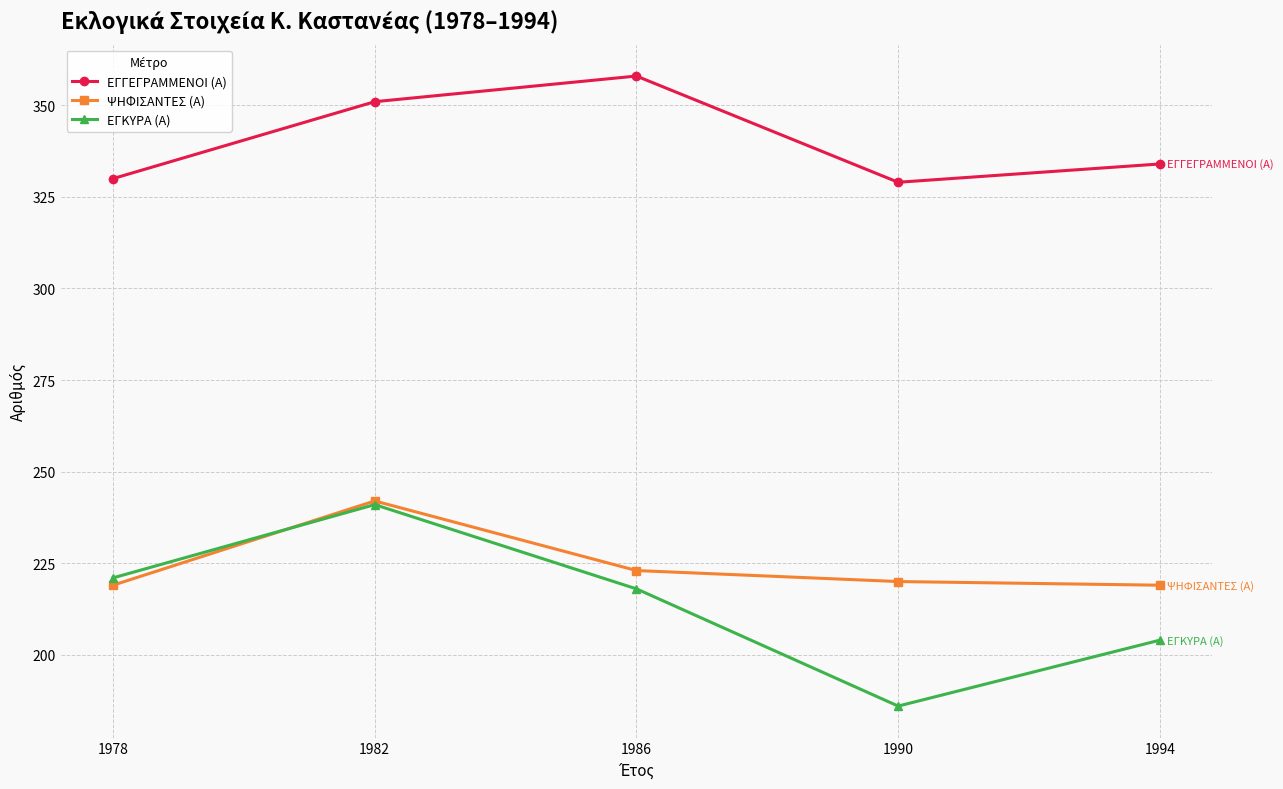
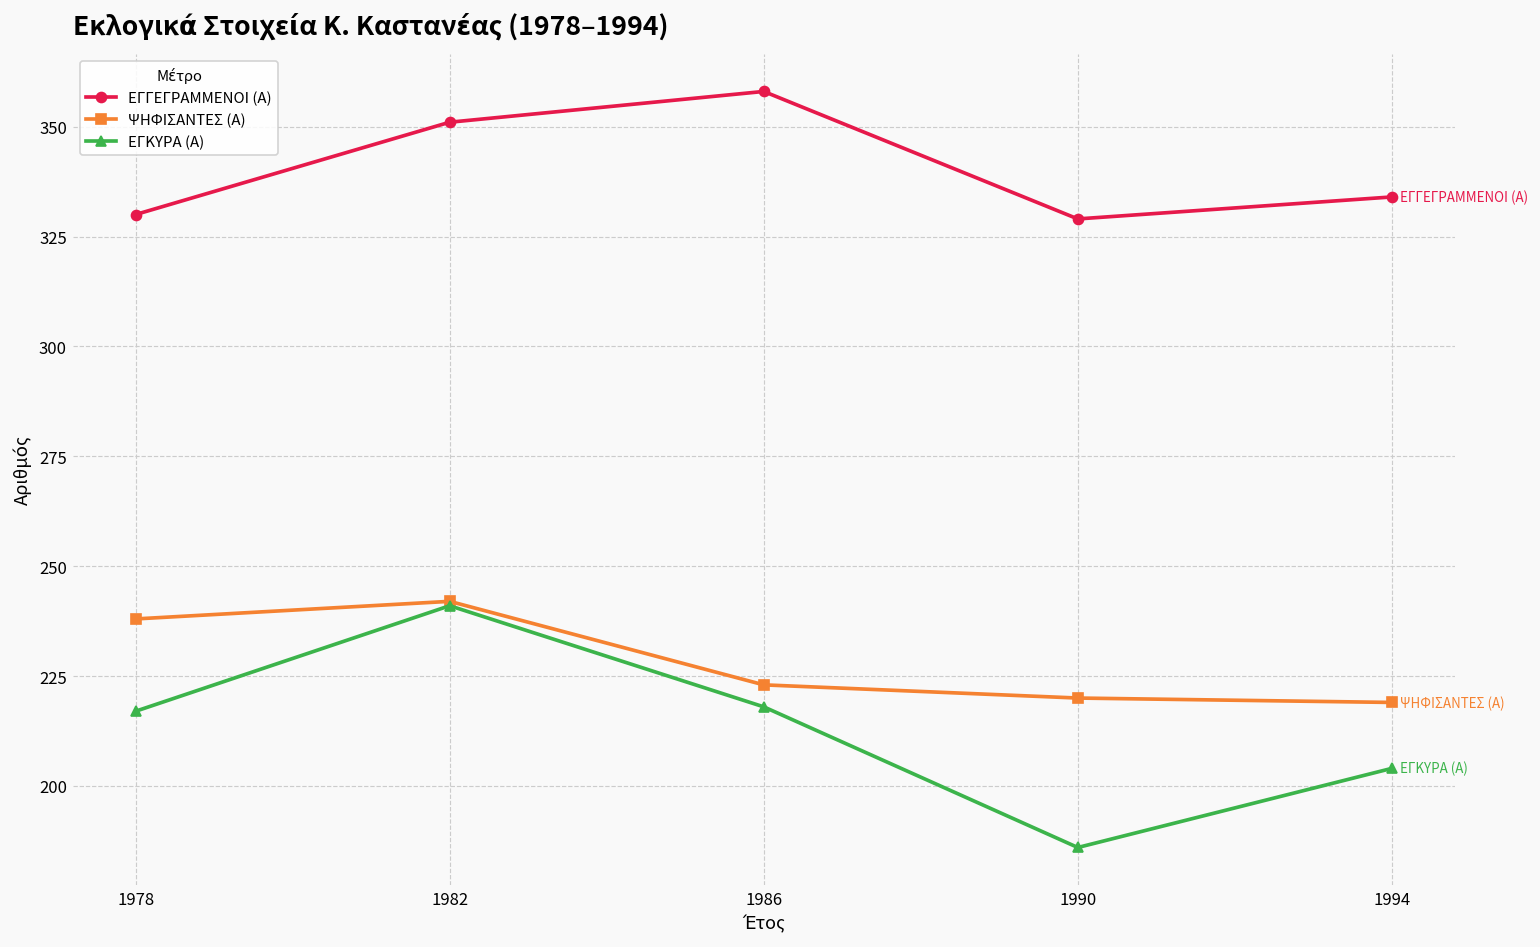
  {
    "ΕΓΓΕΓΡΑΜΜΕΝΟΙ (Α)": {
      "1978": 330,
      "1982": 351,
      "1986": 358,
      "1990": 329,
      "1994": 334
    },
    "ΨΗΦΙΣΑΝΤΕΣ (Α)": {
-     "1978": 219,
+     "1978": 238,
      "1982": 242,
      "1986": 223,
      "1990": 220,
      "1994": 219
    },
    "ΕΓΚΥΡΑ (Α)": {
-     "1978": 221,
+     "1978": 217,
      "1982": 241,
      "1986": 218,
      "1990": 186,
      "1994": 204
    }
  }
